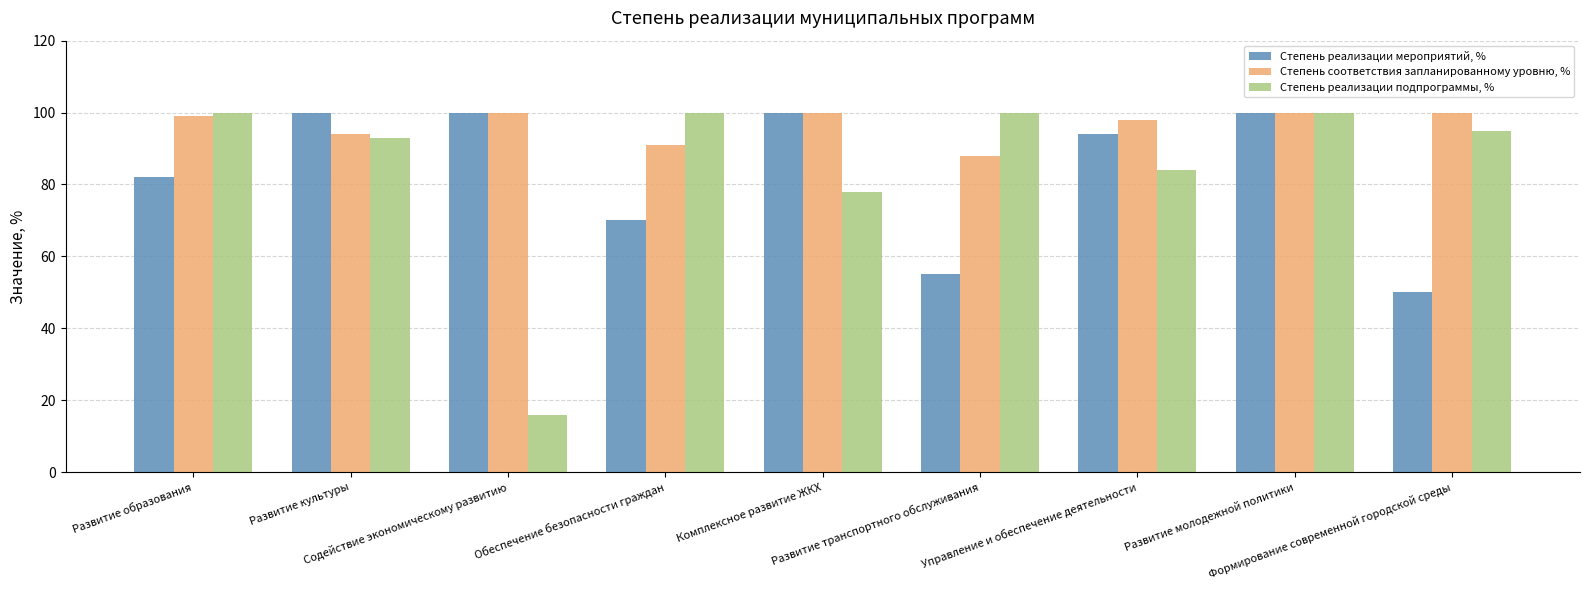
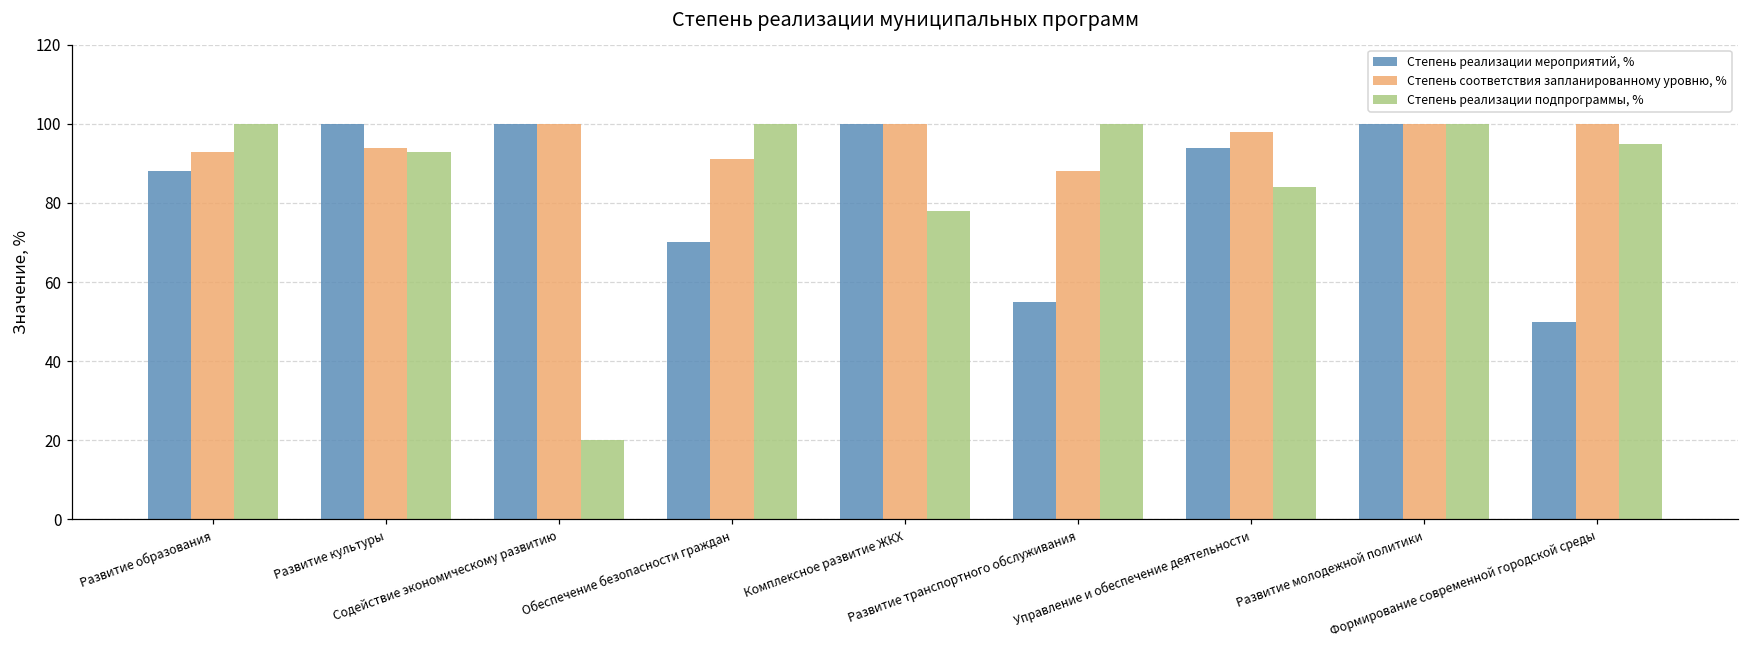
  {
    "Степень реализации мероприятий, %": {
-     "Развитие образования": 82,
+     "Развитие образования": 88,
      "Развитие культуры": 100,
      "Содействие экономическому развитию": 100,
      "Обеспечение безопасности граждан": 70,
      "Комплексное развитие ЖКХ": 100,
      "Развитие транспортного обслуживания": 55,
      "Управление и обеспечение деятельности": 94,
      "Развитие молодежной политики": 100,
      "Формирование современной городской среды": 50
    },
    "Степень соответствия запланированному уровню, %": {
-     "Развитие образования": 99,
+     "Развитие образования": 93,
      "Развитие культуры": 94,
      "Содействие экономическому развитию": 100,
      "Обеспечение безопасности граждан": 91,
      "Комплексное развитие ЖКХ": 100,
      "Развитие транспортного обслуживания": 88,
      "Управление и обеспечение деятельности": 98,
      "Развитие молодежной политики": 100,
      "Формирование современной городской среды": 100
    },
    "Степень реализации подпрограммы, %": {
      "Развитие образования": 100,
      "Развитие культуры": 93,
-     "Содействие экономическому развитию": 16,
+     "Содействие экономическому развитию": 20,
      "Обеспечение безопасности граждан": 100,
      "Комплексное развитие ЖКХ": 78,
      "Развитие транспортного обслуживания": 100,
      "Управление и обеспечение деятельности": 84,
      "Развитие молодежной политики": 100,
      "Формирование современной городской среды": 95
    }
  }
